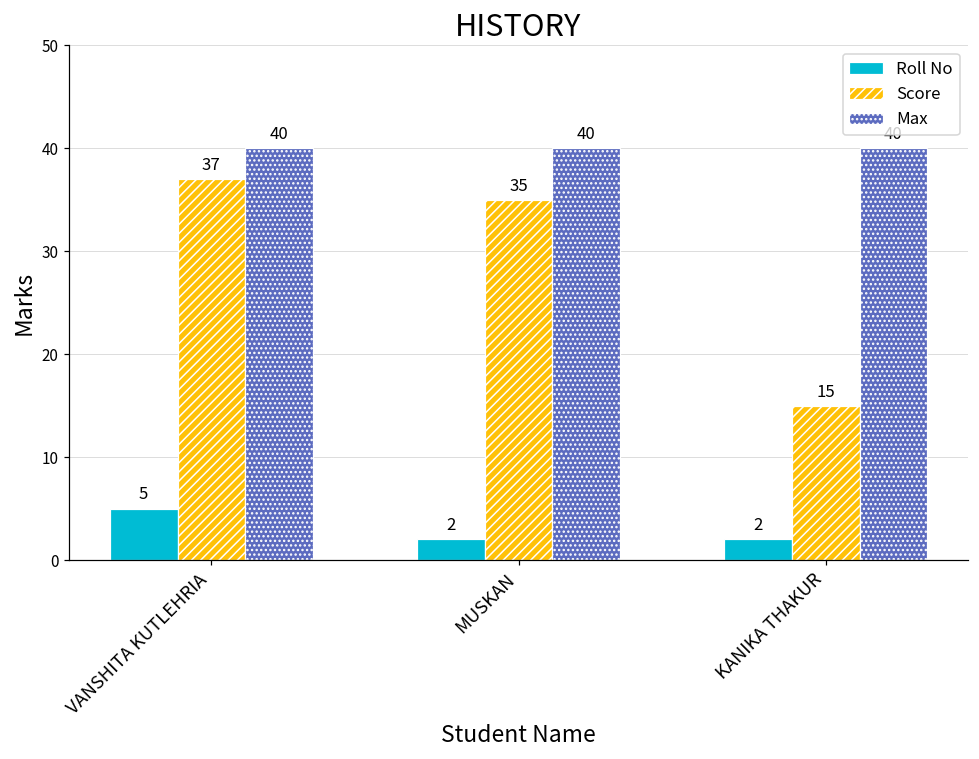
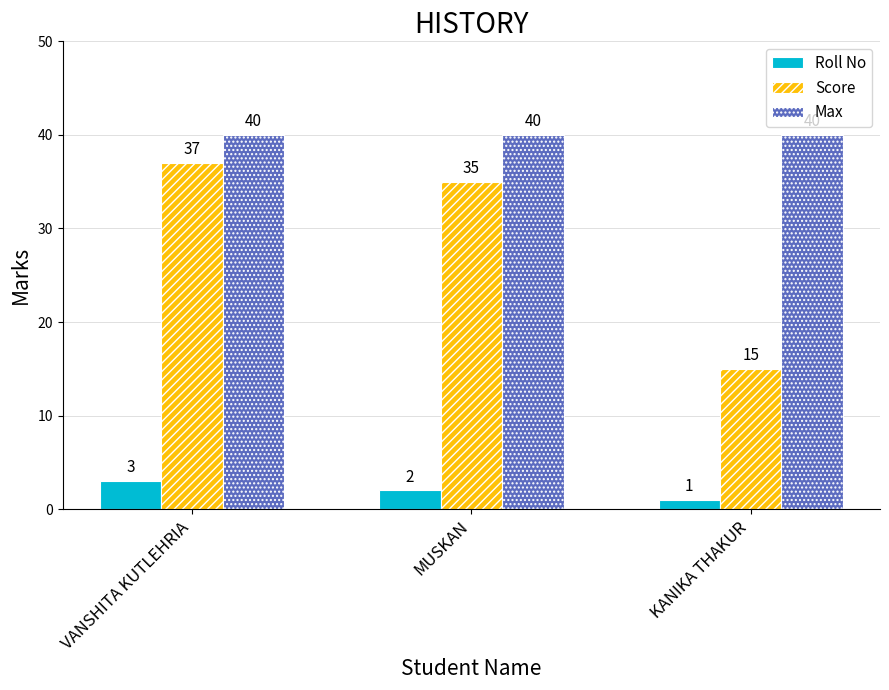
  {
    "Roll No": {
-     "VANSHITA KUTLEHRIA": 5,
+     "VANSHITA KUTLEHRIA": 3,
      "MUSKAN": 2,
-     "KANIKA THAKUR": 2
+     "KANIKA THAKUR": 1
    },
    "Score": {
      "VANSHITA KUTLEHRIA": 37,
      "MUSKAN": 35,
      "KANIKA THAKUR": 15
    },
    "Max": {
      "VANSHITA KUTLEHRIA": 40,
      "MUSKAN": 40
    }
  }
